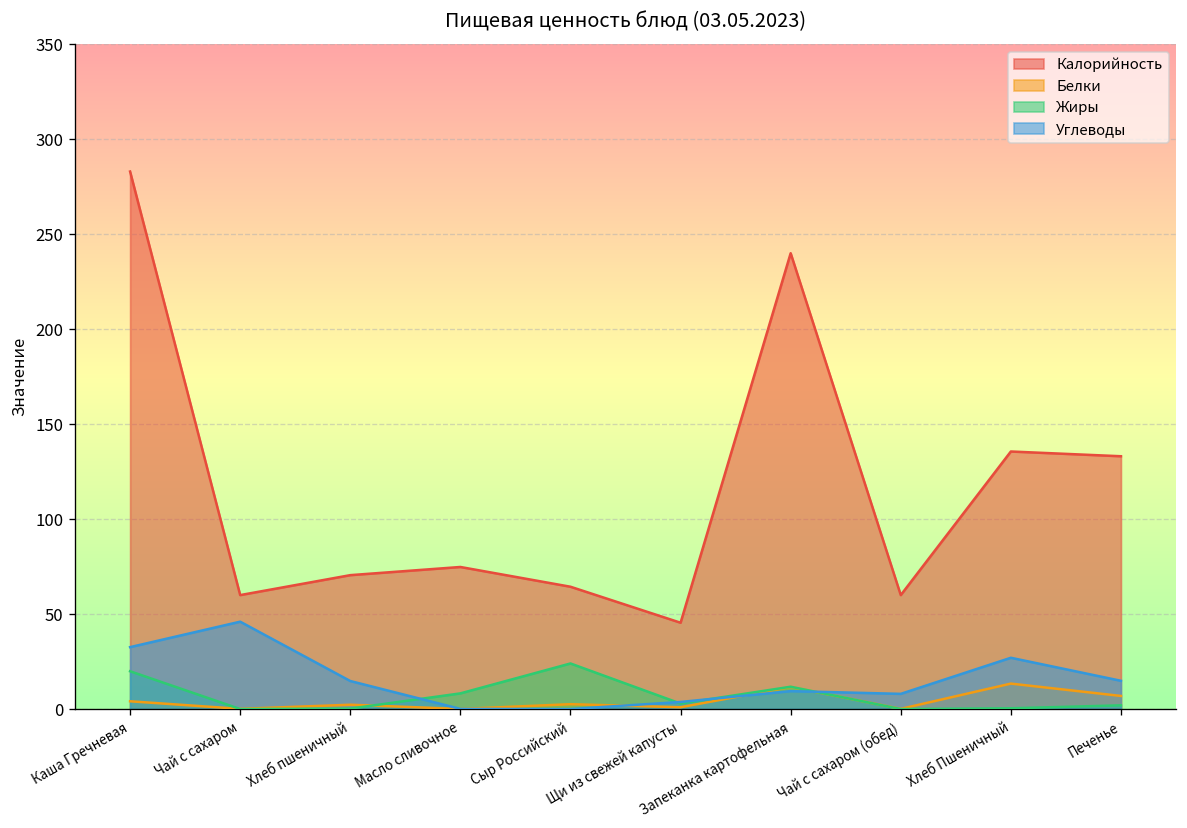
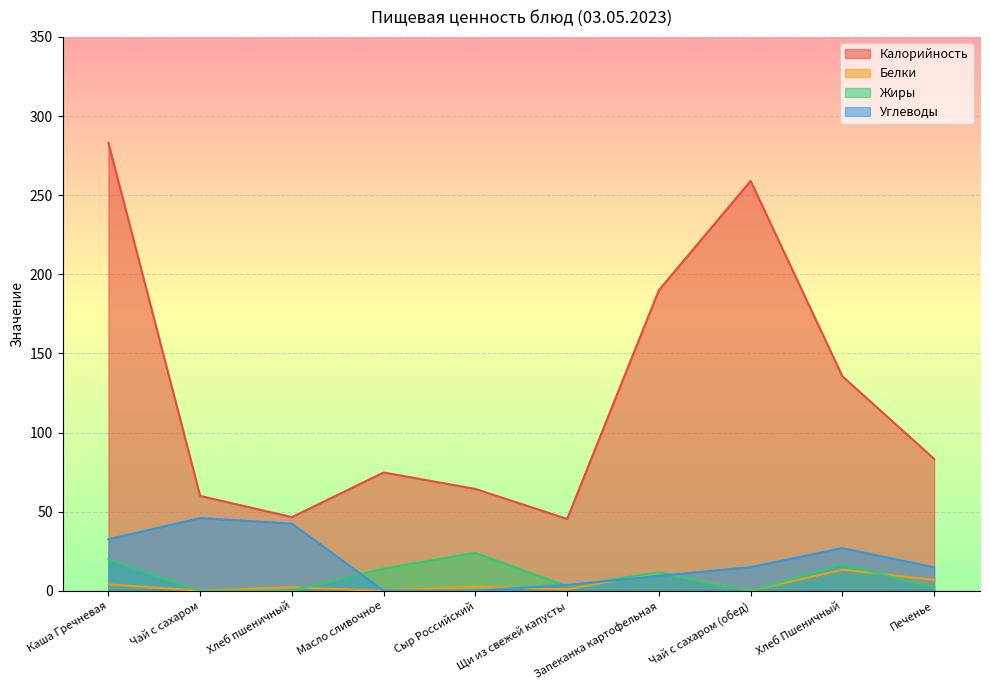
  {
    "Калорийность": {
      "Каша Гречневая": 283,
      "Чай с сахаром": 60,
-     "Хлеб пшеничный": 71,
+     "Хлеб пшеничный": 47,
      "Масло сливочное": 75,
      "Сыр Российский": 64,
      "Щи из свежей капусты": 45,
-     "Запеканка картофельная": 240,
-     "Чай с сахаром (обед)": 60,
+     "Запеканка картофельная": 190,
+     "Чай с сахаром (обед)": 259,
      "Хлеб Пшеничный": 136,
-     "Печенье": 133
+     "Печенье": 83
    },
    "Белки": {
      "Каша Гречневая": 4,
      "Хлеб пшеничный": 2,
      "Сыр Российский": 3,
      "Щи из свежей капусты": 1,
      "Хлеб Пшеничный": 13,
      "Печенье": 7
    },
    "Жиры": {
      "Каша Гречневая": 20,
      "Хлеб пшеничный": 0,
-     "Масло сливочное": 8,
+     "Масло сливочное": 14,
      "Сыр Российский": 24,
-     "Хлеб Пшеничный": 0,
+     "Хлеб Пшеничный": 17,
      "Печенье": 2
    },
    "Углеводы": {
      "Каша Гречневая": 33,
      "Чай с сахаром": 46,
-     "Хлеб пшеничный": 15,
+     "Хлеб пшеничный": 42,
      "Сыр Российский": 0,
      "Запеканка картофельная": 9,
-     "Чай с сахаром (обед)": 8,
+     "Чай с сахаром (обед)": 15,
      "Хлеб Пшеничный": 27,
      "Печенье": 15
    }
  }
